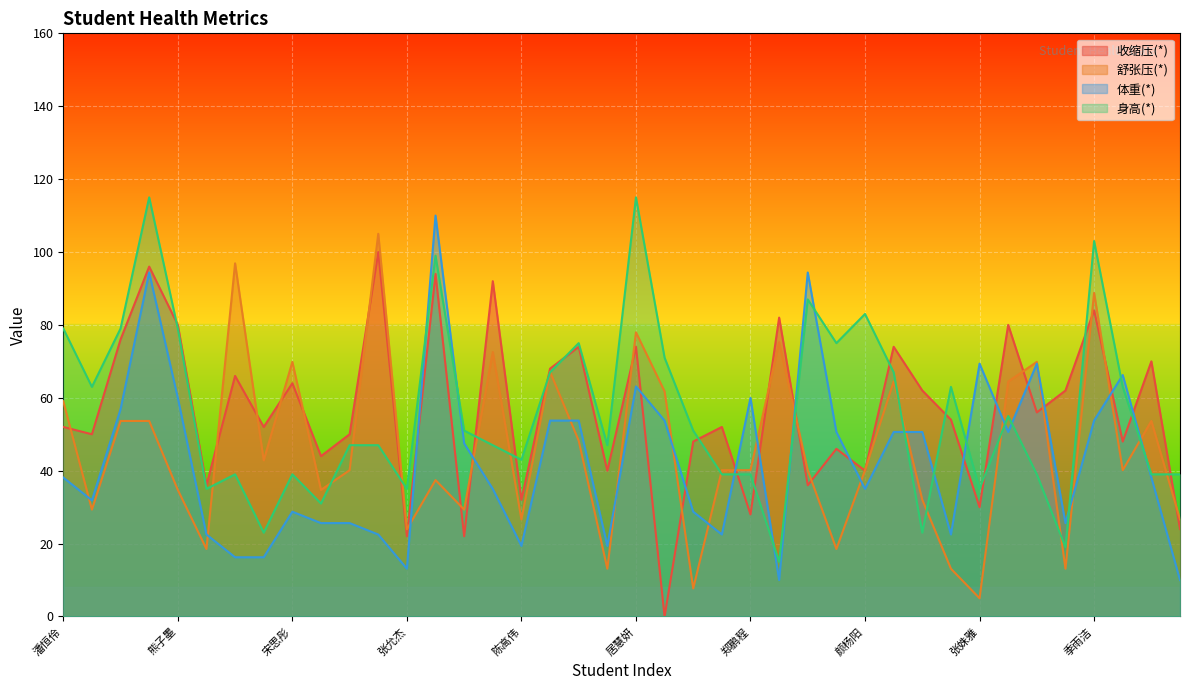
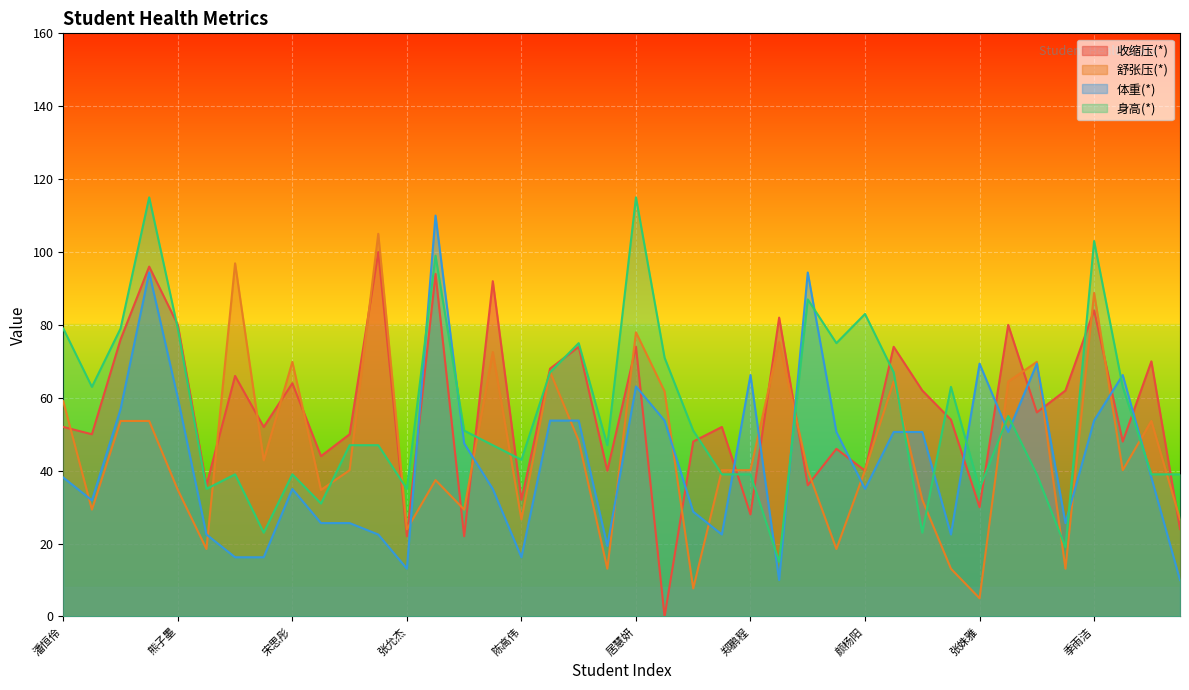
  {
    "体重(*)": {
      "潘恒伶": 38,
      "熊子墨": 60,
-     "宋思彤": 29,
+     "宋思彤": 35,
      "张允杰": 13,
-     "陈高伟": 19,
+     "陈高伟": 16,
      "居慧妍": 63,
-     "郑鹏程": 60,
+     "郑鹏程": 66,
      "颜杨阳": 35,
      "张姝雅": 69,
      "季雨洁": 54
    },
    "身高(*)": {
      "潘恒伶": 79,
      "熊子墨": 79,
      "宋思彤": 39,
      "张允杰": 35,
      "陈高伟": 43,
      "居慧妍": 115,
      "郑鹏程": 39,
      "颜杨阳": 83,
      "张姝雅": 35,
      "季雨洁": 103
    }
  }
